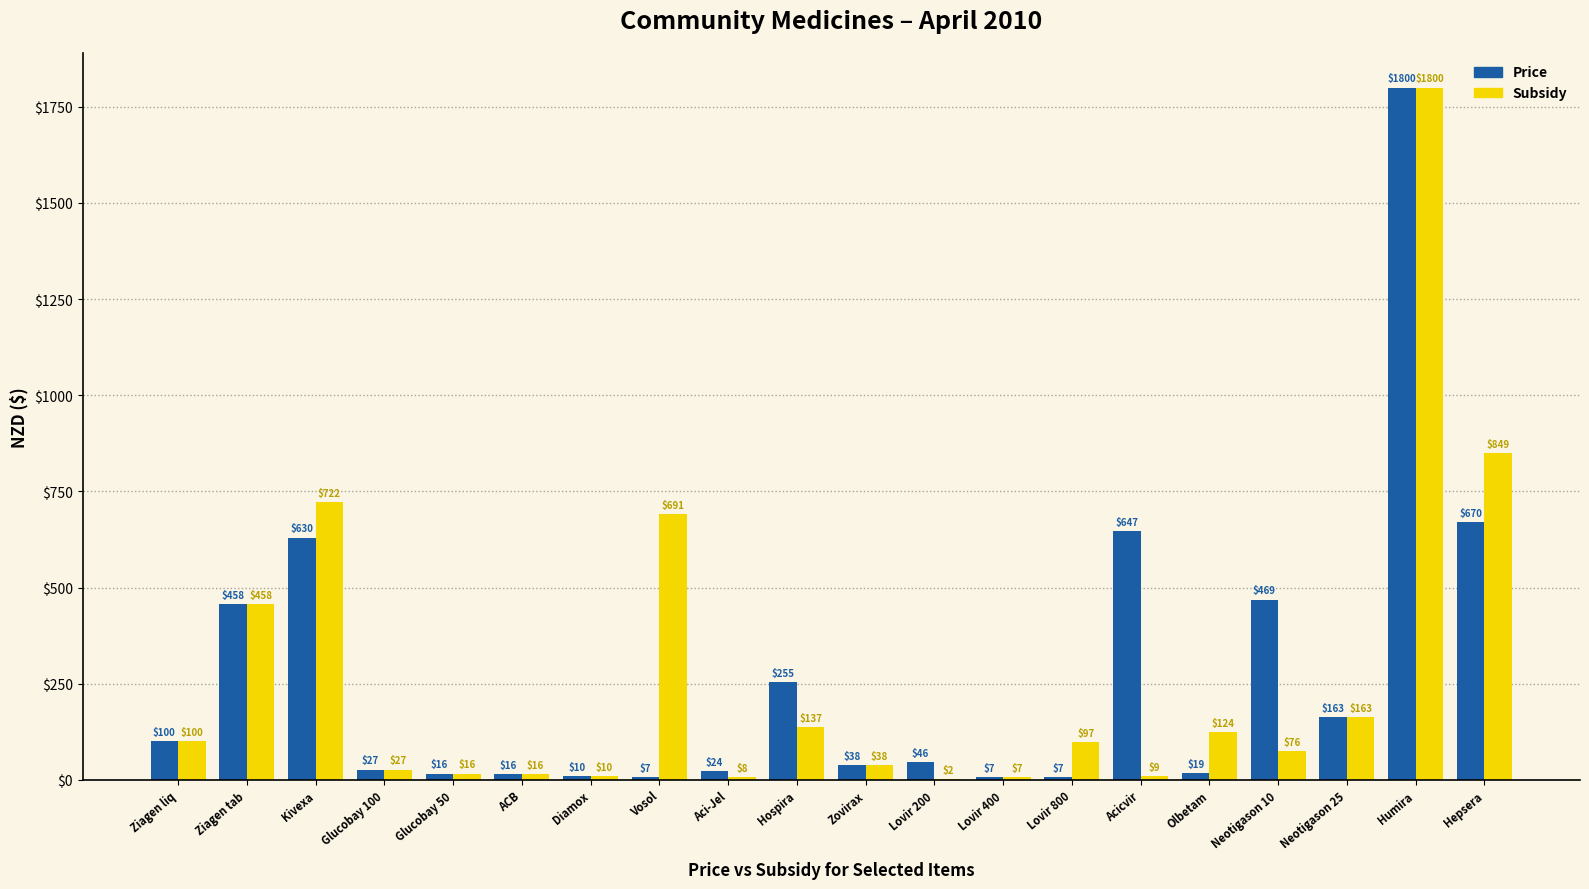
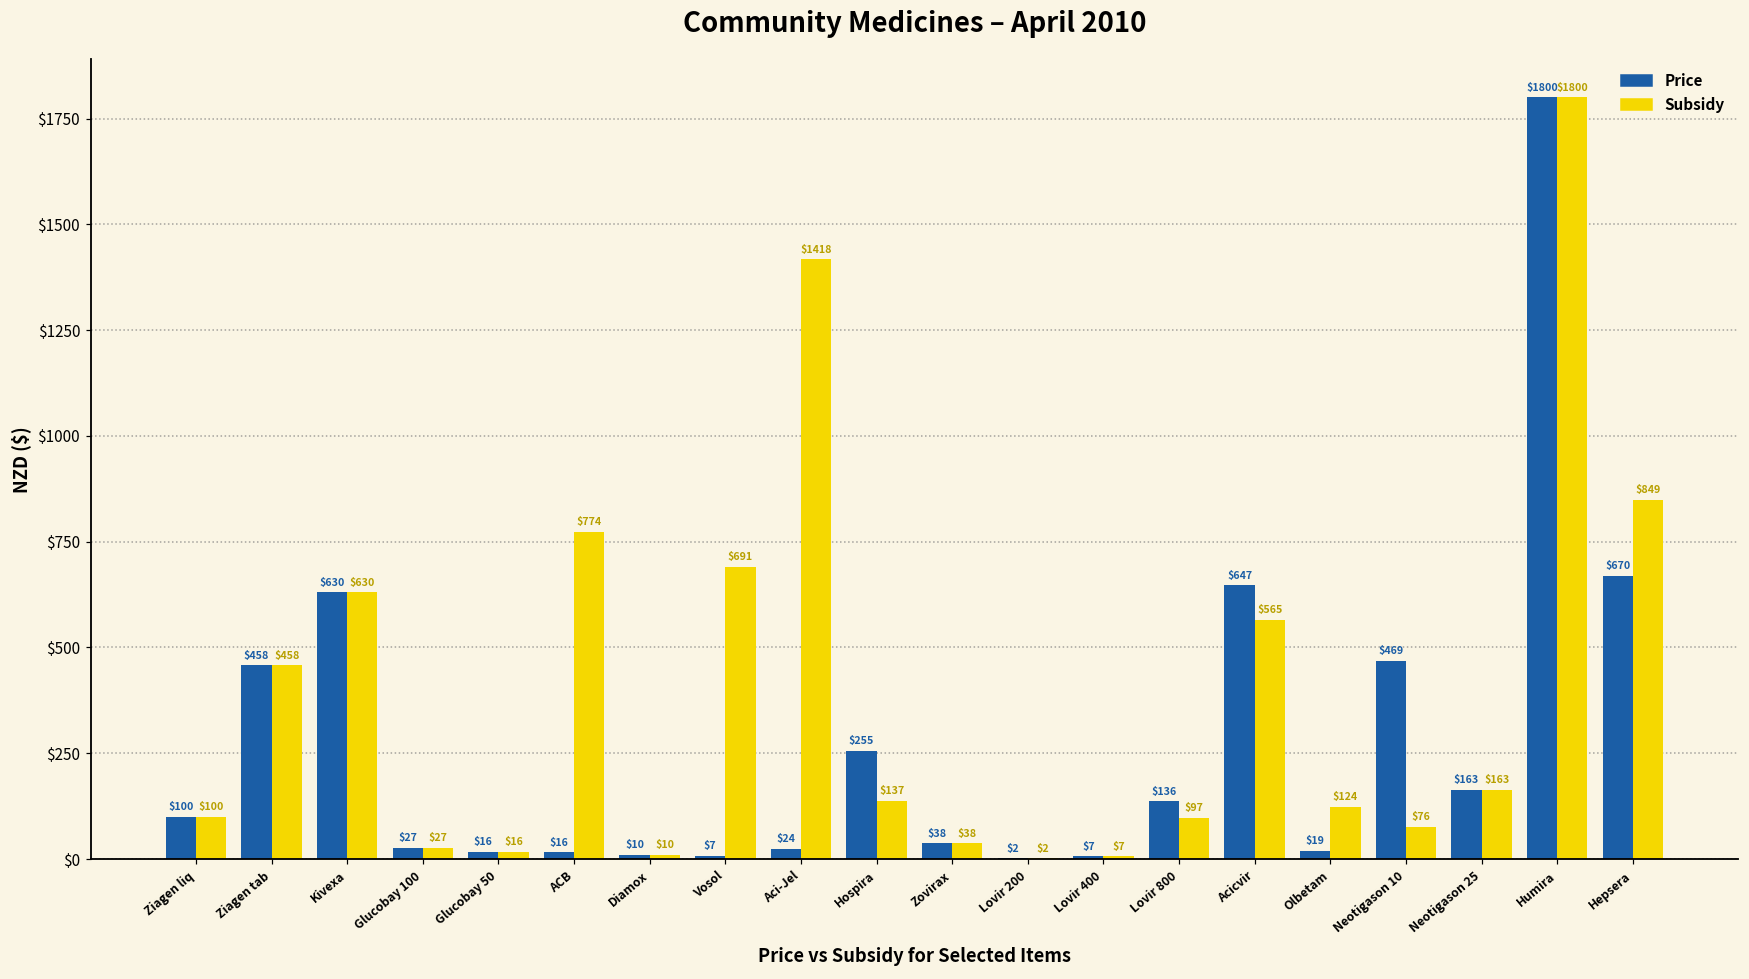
  {
    "Price": {
      "Ziagen liq": "$100",
      "Ziagen tab": "$458",
      "Kivexa": "$630",
      "Glucobay 100": "$27",
      "Glucobay 50": "$16",
      "ACB": "$16",
      "Diamox": "$10",
      "Vosol": "$7",
      "Aci-Jel": "$24",
      "Hospira": "$255",
      "Zovirax": "$38",
-     "Lovir 200": "$46",
+     "Lovir 200": "$2",
      "Lovir 400": "$7",
-     "Lovir 800": "$7",
+     "Lovir 800": "$136",
      "Acicvir": "$647",
      "Olbetam": "$19",
      "Neotigason 10": "$469",
      "Neotigason 25": "$163",
      "Humira": "$1800",
      "Hepsera": "$670"
    },
    "Subsidy": {
      "Ziagen liq": "$100",
      "Ziagen tab": "$458",
-     "Kivexa": "$722",
+     "Kivexa": "$630",
      "Glucobay 100": "$27",
      "Glucobay 50": "$16",
-     "ACB": "$16",
+     "ACB": "$774",
      "Diamox": "$10",
      "Vosol": "$691",
-     "Aci-Jel": "$8",
+     "Aci-Jel": "$1418",
      "Hospira": "$137",
      "Zovirax": "$38",
      "Lovir 200": "$2",
      "Lovir 400": "$7",
      "Lovir 800": "$97",
-     "Acicvir": "$9",
+     "Acicvir": "$565",
      "Olbetam": "$124",
      "Neotigason 10": "$76",
      "Neotigason 25": "$163",
      "Humira": "$1800",
      "Hepsera": "$849"
    }
  }
